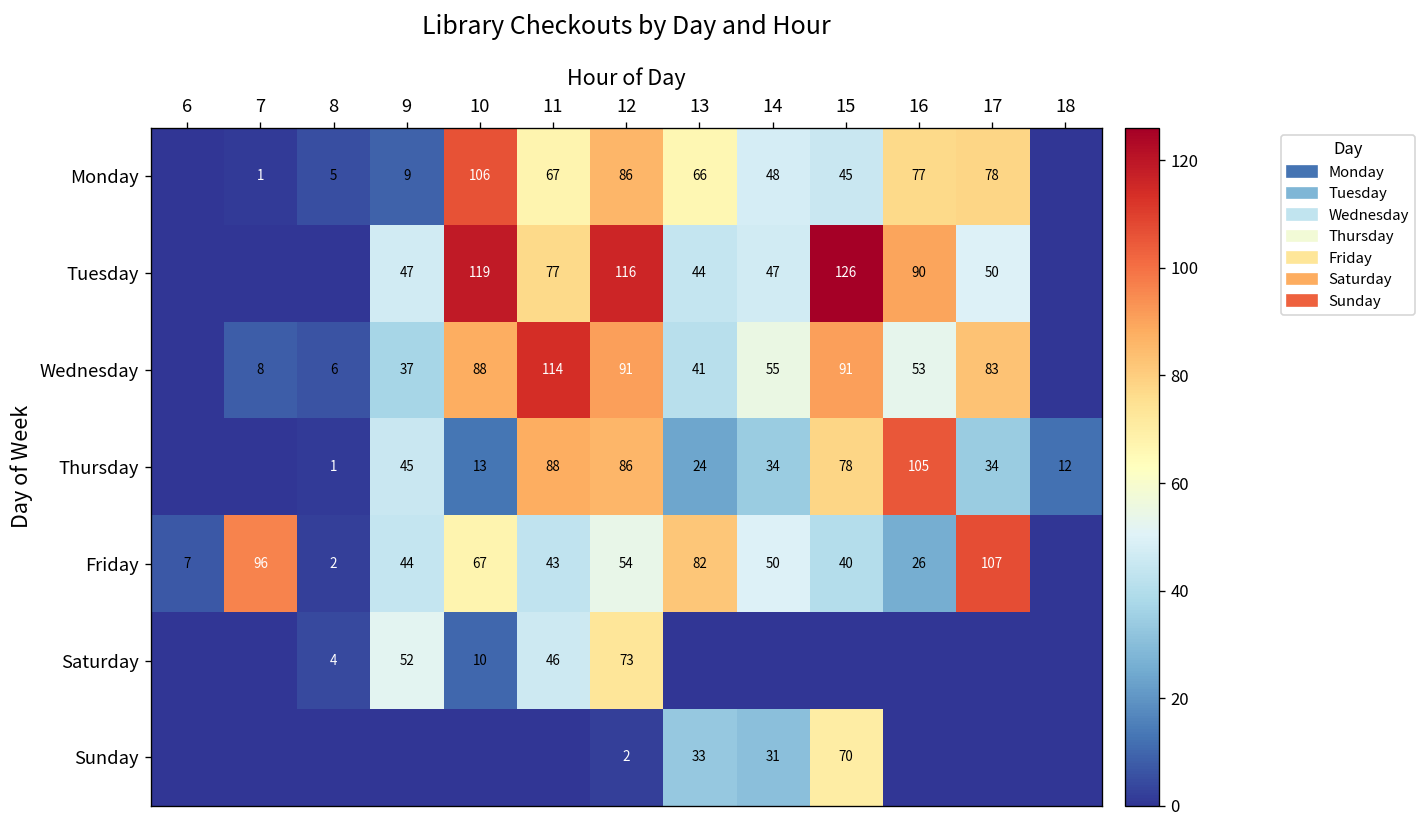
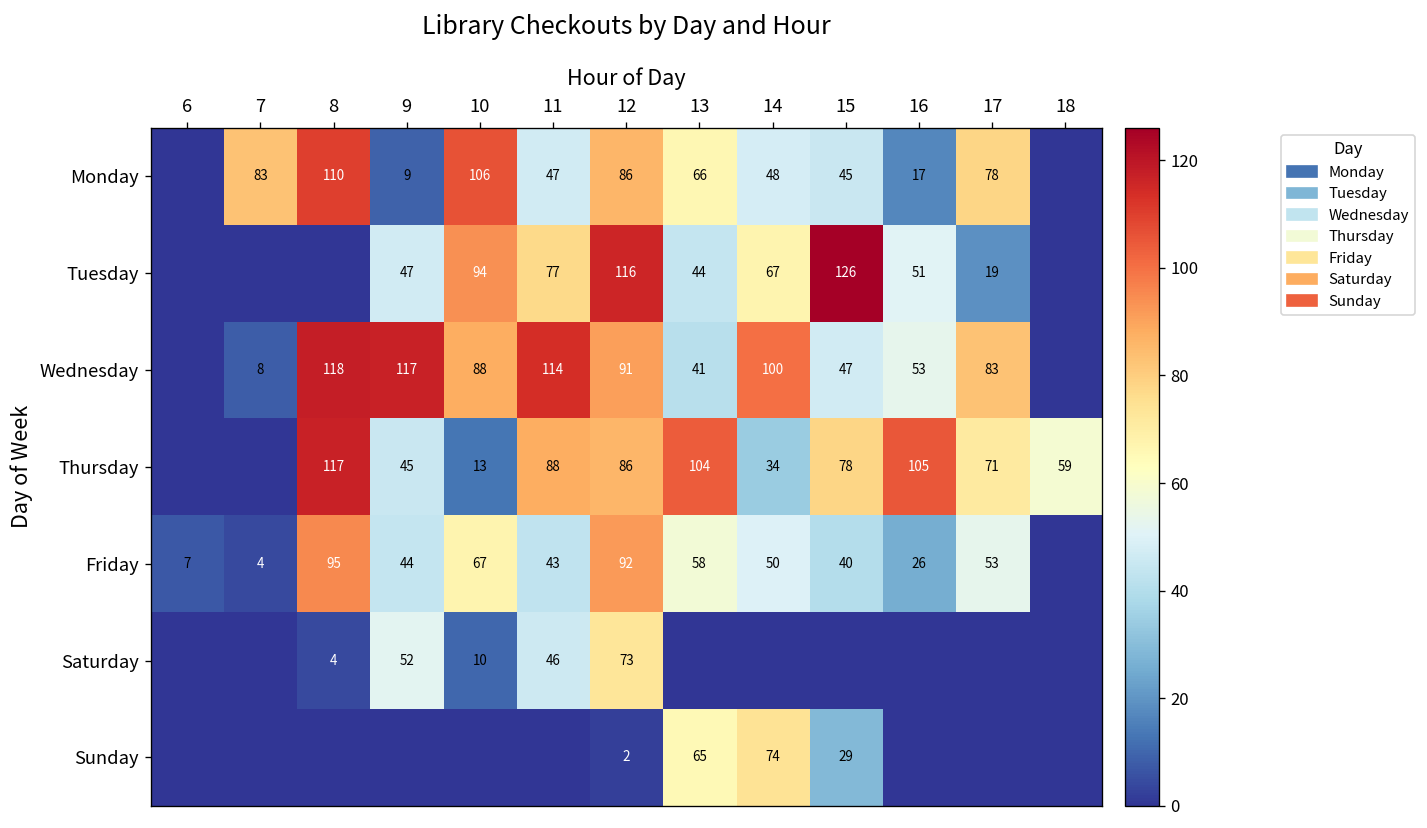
  {
    "Monday": {
-     "7": 1,
-     "8": 5,
+     "7": 83,
+     "8": 110,
      "9": 9,
      "10": 106,
-     "11": 67,
+     "11": 47,
      "12": 86,
      "13": 66,
      "14": 48,
      "15": 45,
-     "16": 77,
+     "16": 17,
      "17": 78
    },
    "Tuesday": {
      "9": 47,
-     "10": 119,
+     "10": 94,
      "11": 77,
      "12": 116,
      "13": 44,
-     "14": 47,
+     "14": 67,
      "15": 126,
-     "16": 90,
-     "17": 50
+     "16": 51,
+     "17": 19
    },
    "Wednesday": {
      "7": 8,
-     "8": 6,
-     "9": 37,
+     "8": 118,
+     "9": 117,
      "10": 88,
      "11": 114,
      "12": 91,
      "13": 41,
-     "14": 55,
-     "15": 91,
+     "14": 100,
+     "15": 47,
      "16": 53,
      "17": 83
    },
    "Thursday": {
-     "8": 1,
+     "8": 117,
      "9": 45,
      "10": 13,
      "11": 88,
      "12": 86,
-     "13": 24,
+     "13": 104,
      "14": 34,
      "15": 78,
      "16": 105,
-     "17": 34,
-     "18": 12
+     "17": 71,
+     "18": 59
    },
    "Friday": {
      "6": 7,
-     "7": 96,
-     "8": 2,
+     "7": 4,
+     "8": 95,
      "9": 44,
      "10": 67,
      "11": 43,
-     "12": 54,
-     "13": 82,
+     "12": 92,
+     "13": 58,
      "14": 50,
      "15": 40,
      "16": 26,
-     "17": 107
+     "17": 53
    },
    "Saturday": {
      "8": 4,
      "9": 52,
      "10": 10,
      "11": 46,
      "12": 73
    },
    "Sunday": {
      "12": 2,
-     "13": 33,
-     "14": 31,
-     "15": 70
+     "13": 65,
+     "14": 74,
+     "15": 29
    }
  }
